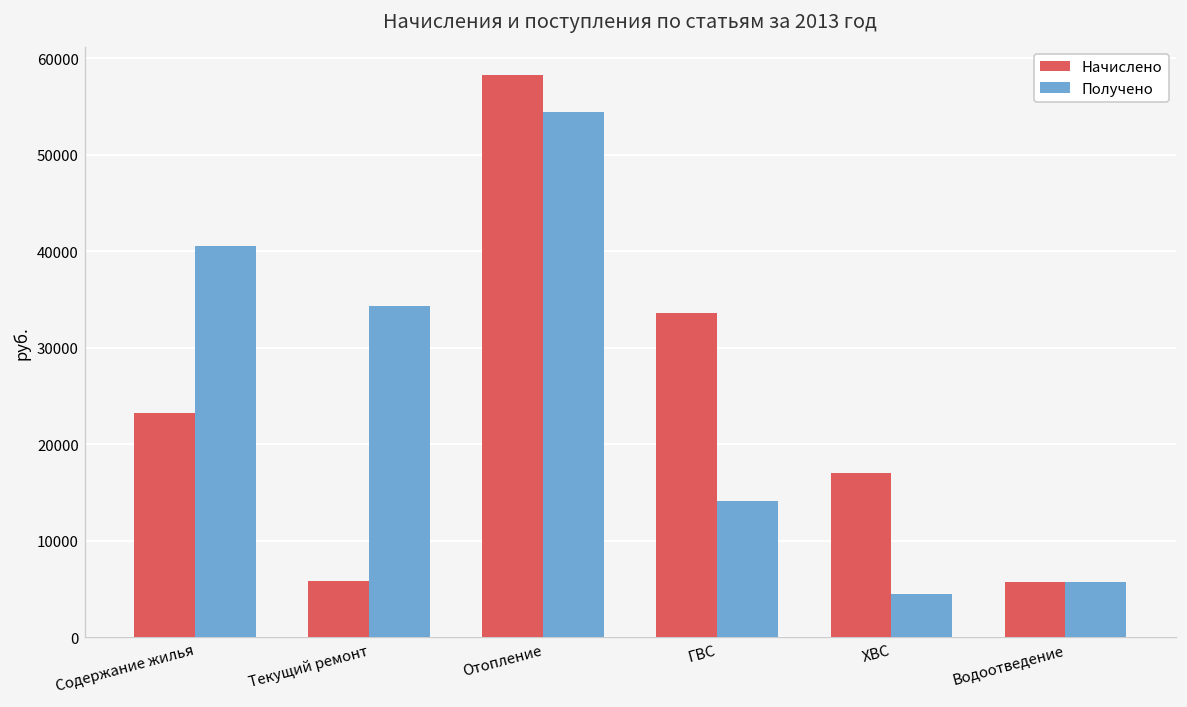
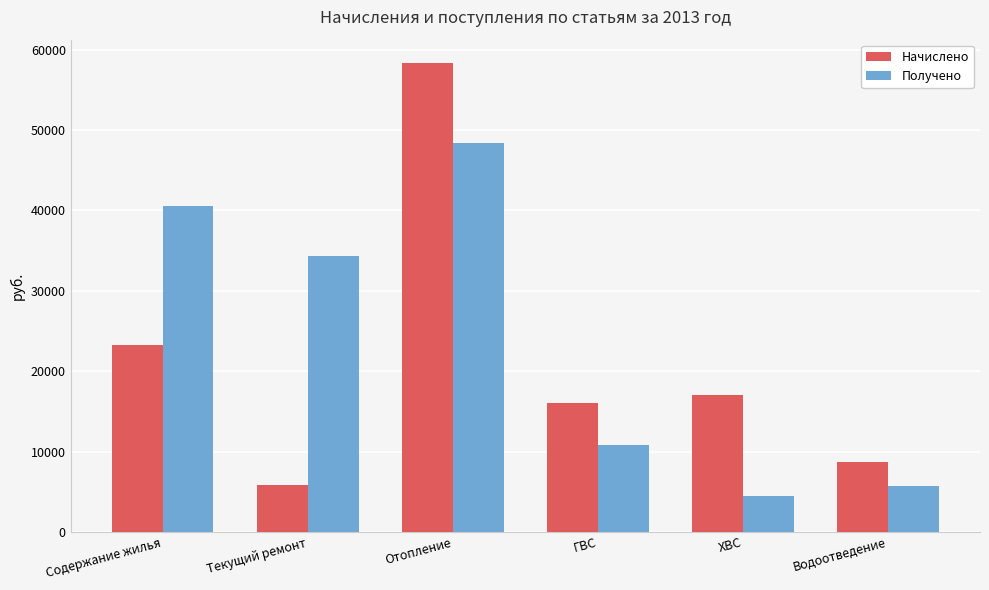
  {
    "Начислено": {
      "Содержание жилья": 23000,
      "Текущий ремонт": 6000,
      "Отопление": 58000,
-     "ГВС": 34000,
+     "ГВС": 16000,
      "ХВС": 17000,
-     "Водоотведение": 6000
+     "Водоотведение": 9000
    },
    "Получено": {
      "Содержание жилья": 41000,
      "Текущий ремонт": 34000,
-     "Отопление": 54000,
-     "ГВС": 14000,
+     "Отопление": 48000,
+     "ГВС": 11000,
      "ХВС": 4000,
      "Водоотведение": 6000
    }
  }
